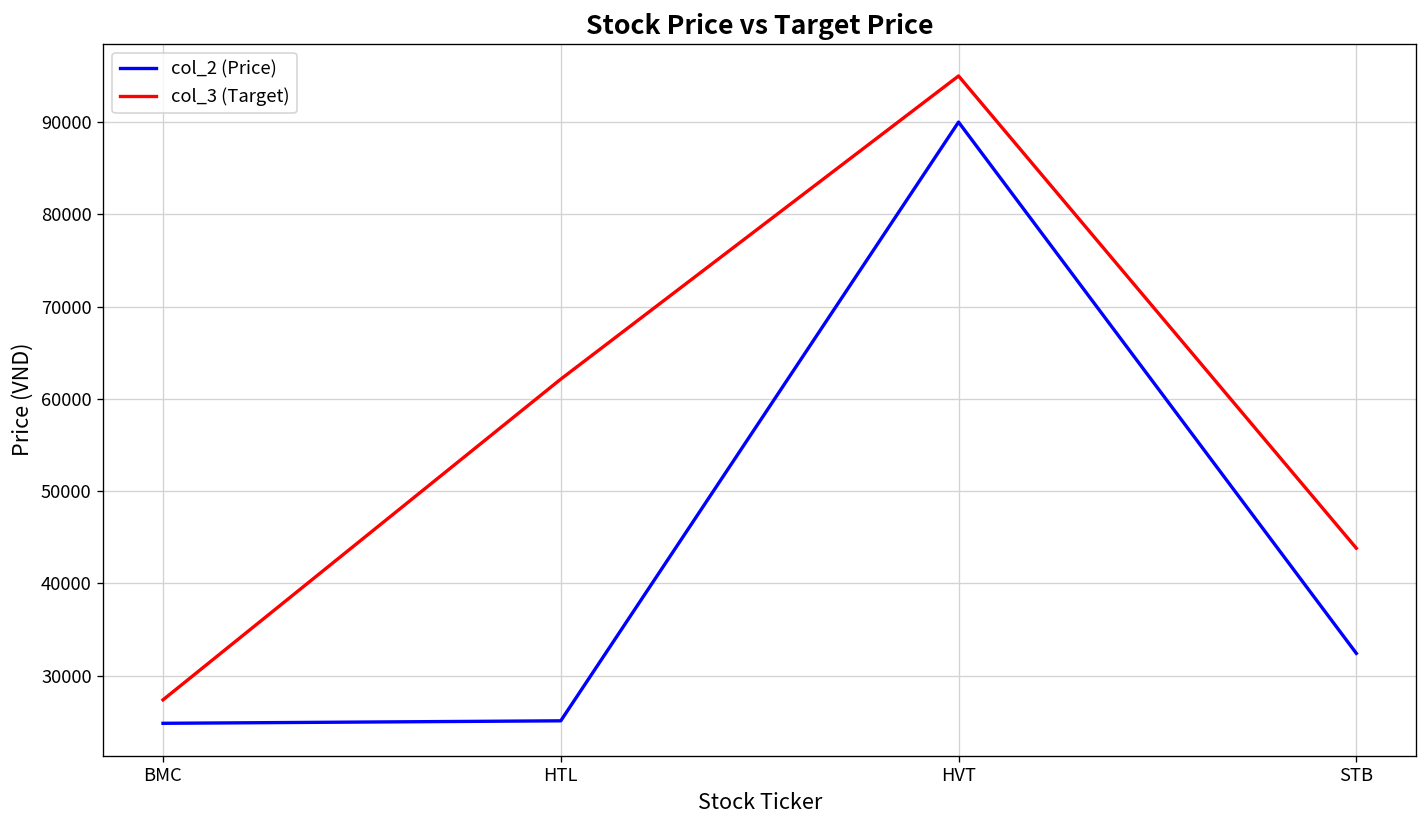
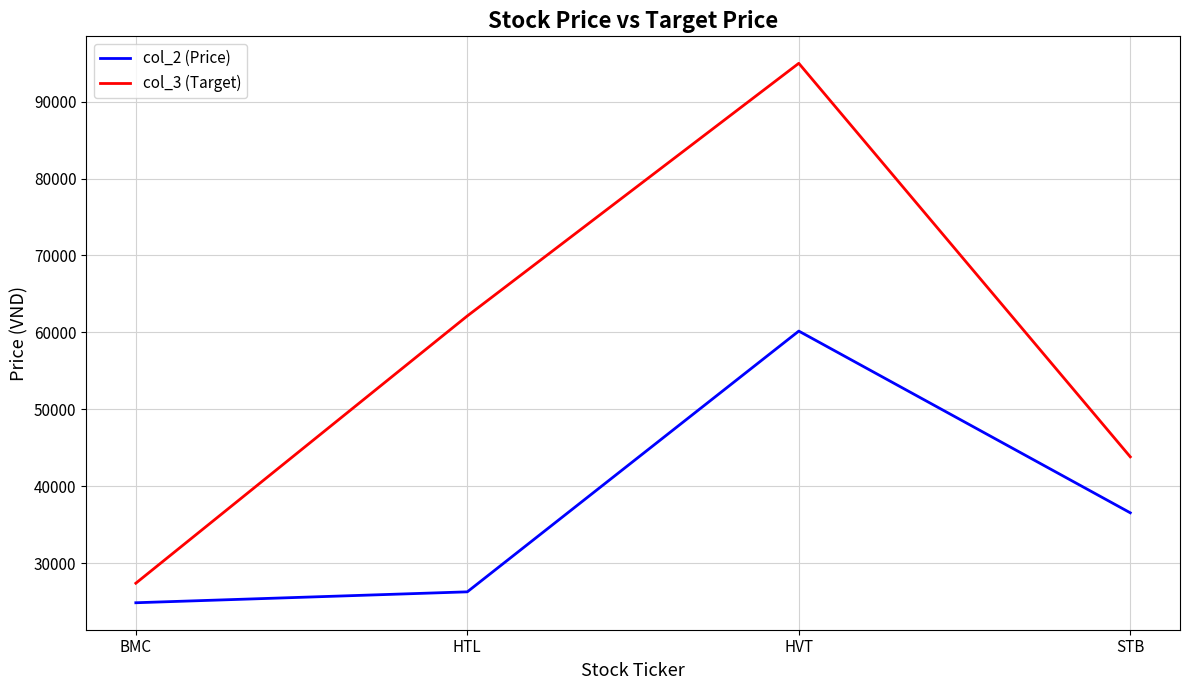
  {
    "col_2 (Price)": {
      "BMC": 25000,
-     "HTL": 25000,
-     "HVT": 90000,
-     "STB": 32000
+     "HTL": 26000,
+     "HVT": 60000,
+     "STB": 37000
    },
    "col_3 (Target)": {
      "BMC": 27000,
      "HTL": 62000,
      "HVT": 95000,
      "STB": 44000
    }
  }
